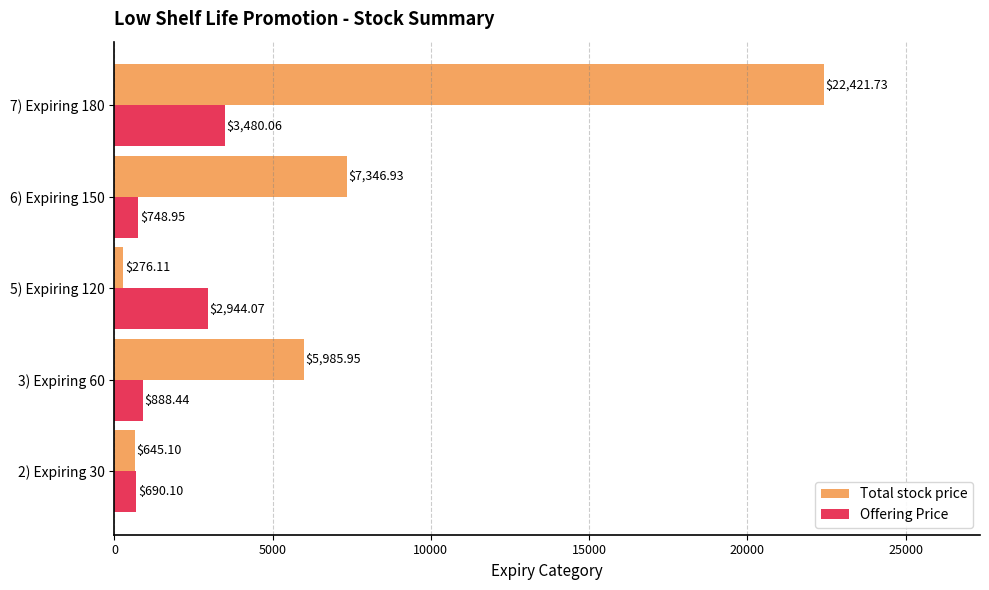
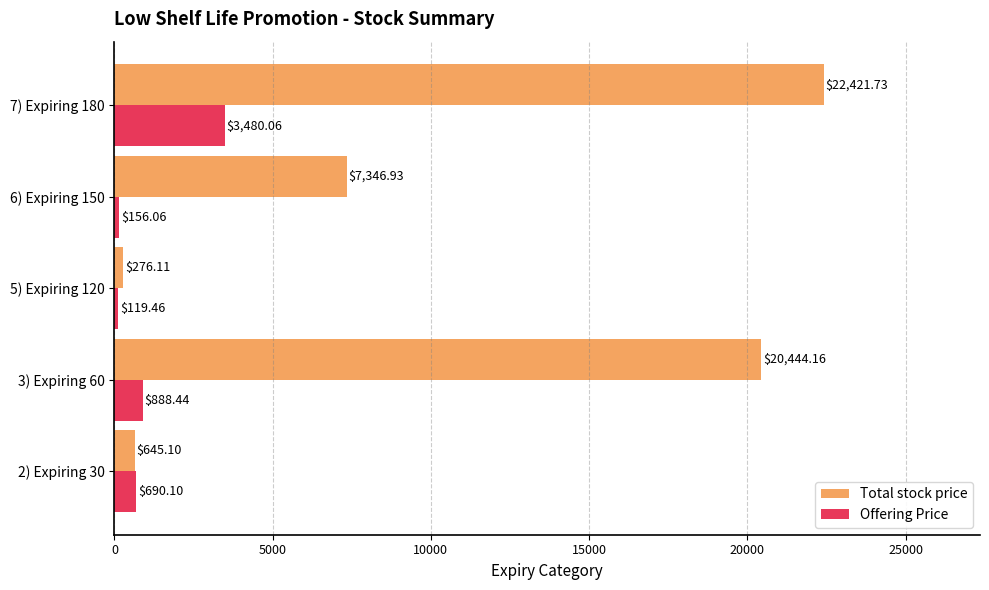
  {
    "Total stock price": {
      "7) Expiring 180": "$22,421.73",
      "6) Expiring 150": "$7,346.93",
      "5) Expiring 120": "$276.11",
-     "3) Expiring 60": "$5,985.95",
+     "3) Expiring 60": "$20,444.16",
      "2) Expiring 30": "$645.10"
    },
    "Offering Price": {
      "7) Expiring 180": "$3,480.06",
-     "6) Expiring 150": "$748.95",
-     "5) Expiring 120": "$2,944.07",
+     "6) Expiring 150": "$156.06",
+     "5) Expiring 120": "$119.46",
      "3) Expiring 60": "$888.44",
      "2) Expiring 30": "$690.10"
    }
  }
